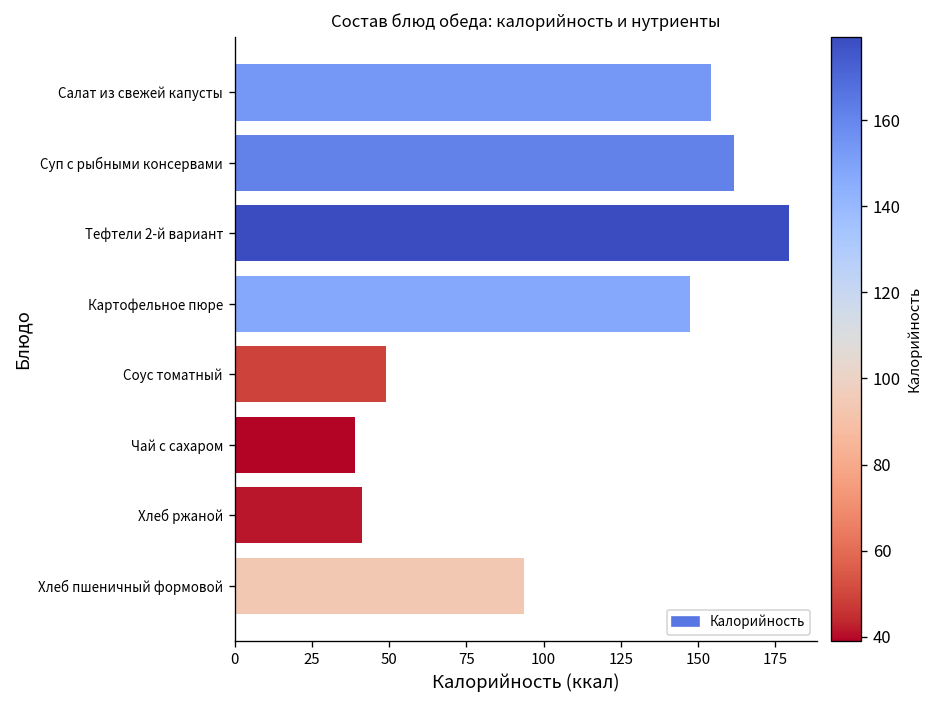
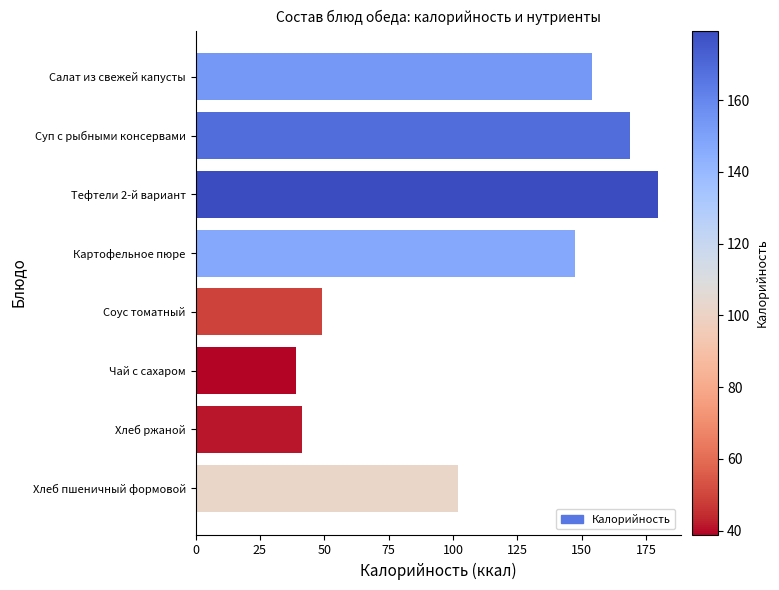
  {
    "Салат из свежей капусты": 154,
-   "Суп с рыбными консервами": 162,
+   "Суп с рыбными консервами": 169,
    "Тефтели 2-й вариант": 179,
    "Картофельное пюре": 147,
    "Соус томатный": 49,
    "Чай с сахаром": 39,
    "Хлеб ржаной": 41,
-   "Хлеб пшеничный формовой": 94
+   "Хлеб пшеничный формовой": 102
  }
